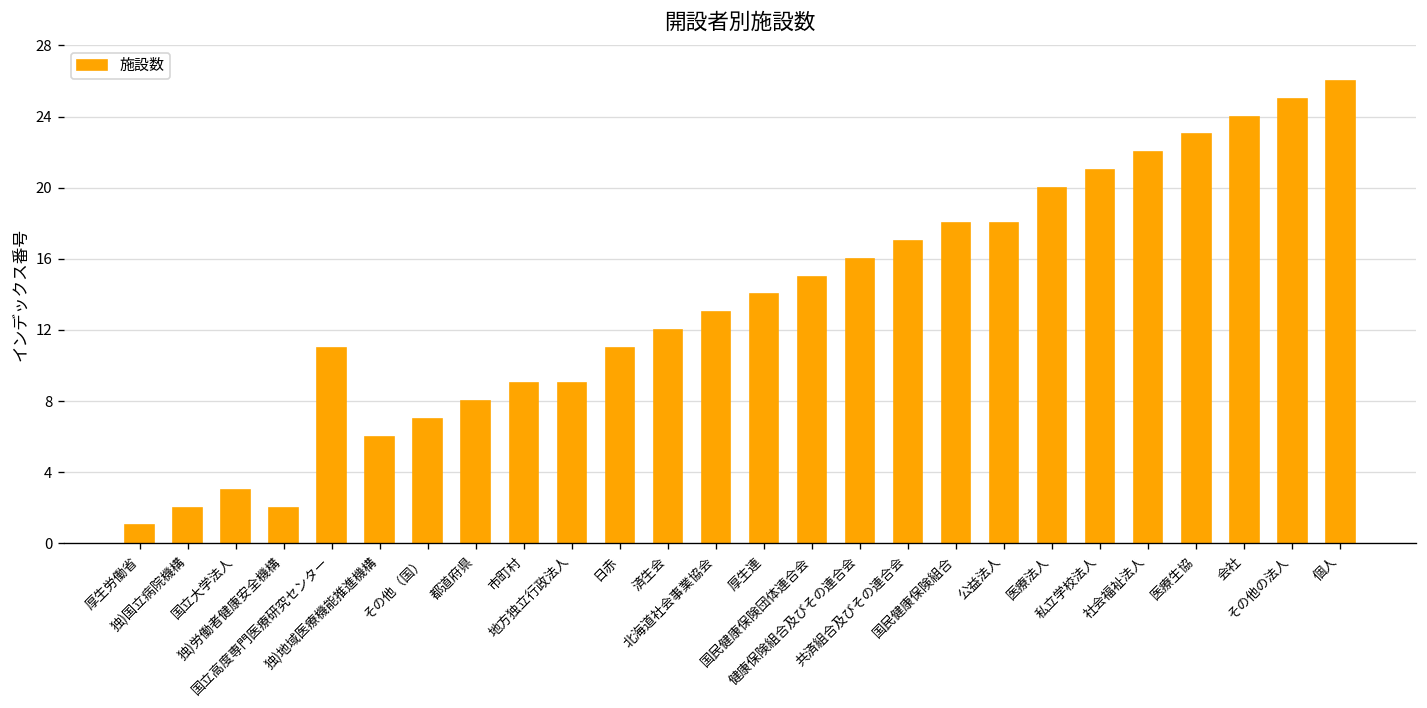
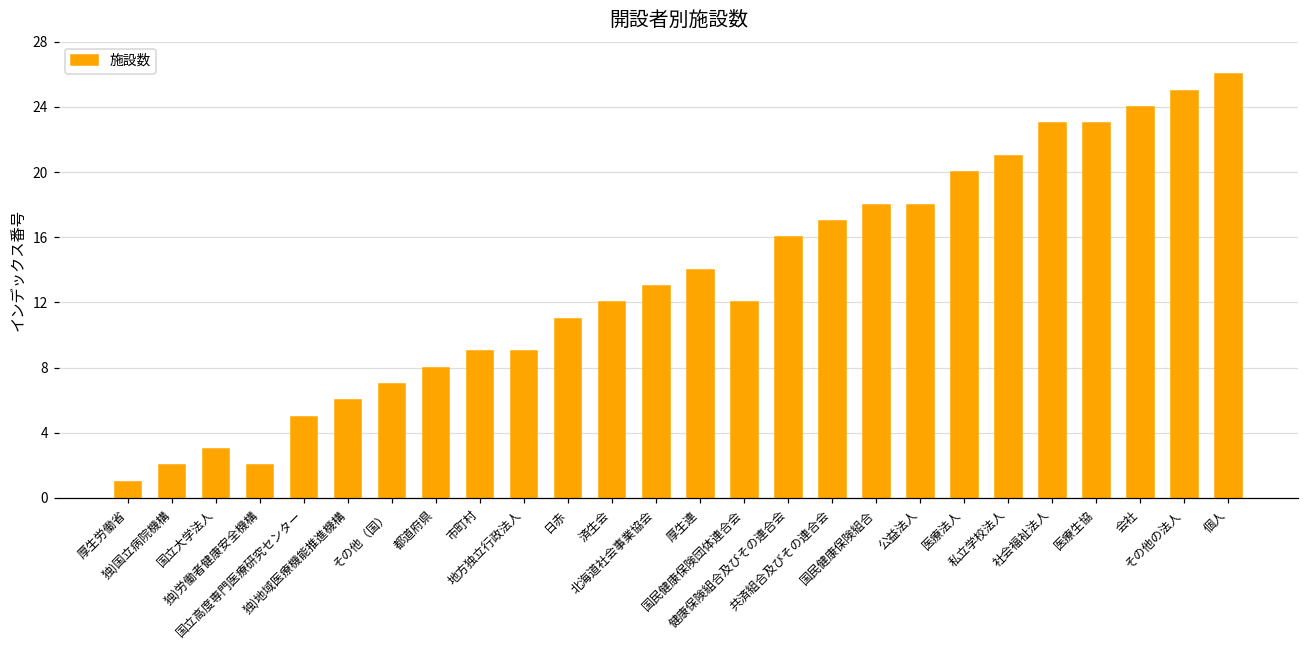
  {
    "厚生労働省": 1,
    "独)国立病院機構": 2,
    "国立大学法人": 3,
    "独)労働者健康安全機構": 2,
-   "国立高度専門医療研究センター": 11,
+   "国立高度専門医療研究センター": 5,
    "独)地域医療機能推進機構": 6,
    "その他（国）": 7,
    "都道府県": 8,
    "市町村": 9,
    "地方独立行政法人": 9,
    "日赤": 11,
    "済生会": 12,
    "北海道社会事業協会": 13,
    "厚生連": 14,
-   "国民健康保険団体連合会": 15,
+   "国民健康保険団体連合会": 12,
    "健康保険組合及びその連合会": 16,
    "共済組合及びその連合会": 17,
    "国民健康保険組合": 18,
    "公益法人": 18,
    "医療法人": 20,
    "私立学校法人": 21,
-   "社会福祉法人": 22,
+   "社会福祉法人": 23,
    "医療生協": 23,
    "会社": 24,
    "その他の法人": 25,
    "個人": 26
  }
